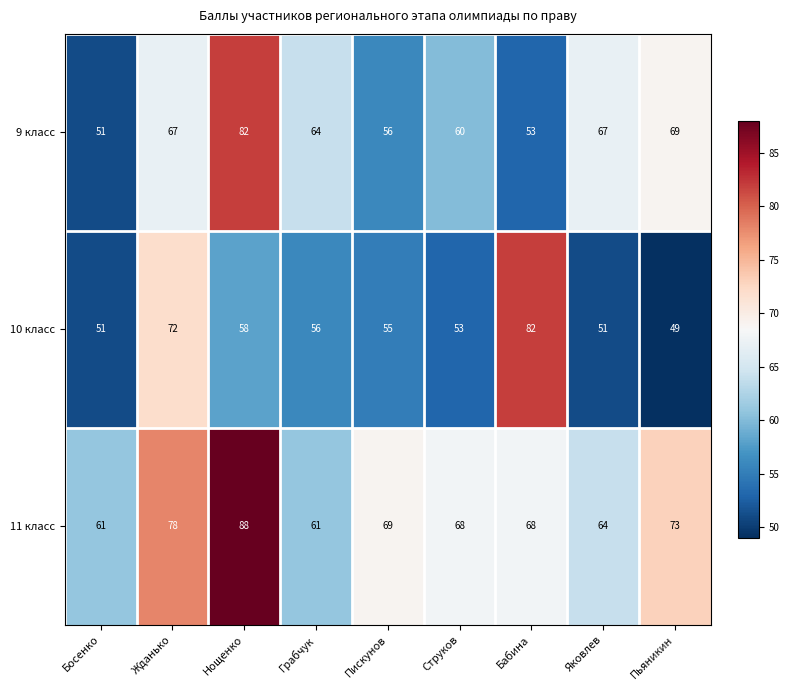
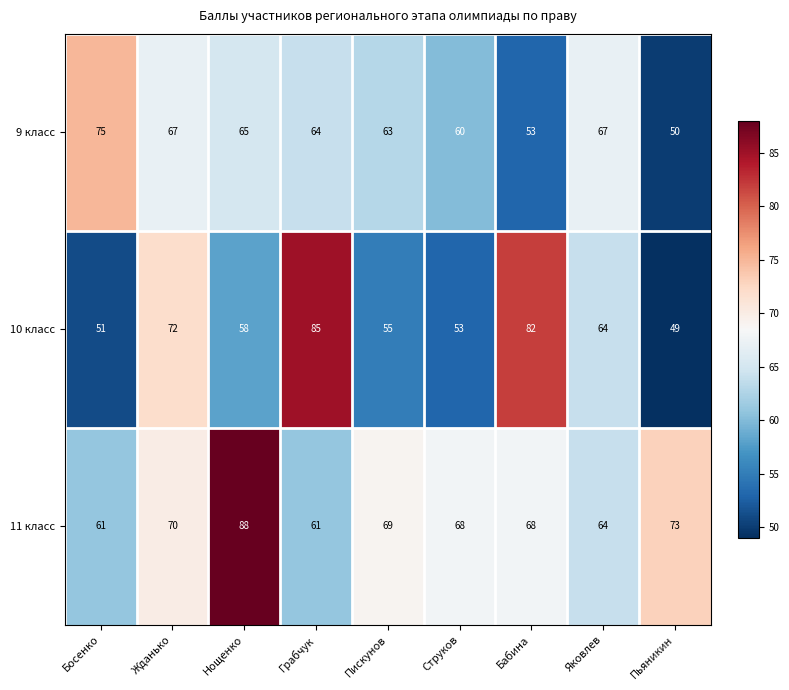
  {
    "9 класс": {
-     "Босенко": 51,
+     "Босенко": 75,
      "Жданько": 67,
-     "Нощенко": 82,
+     "Нощенко": 65,
      "Грабчук": 64,
-     "Пискунов": 56,
+     "Пискунов": 63,
      "Струков": 60,
      "Бабина": 53,
      "Яковлев": 67,
-     "Пьяникин": 69
+     "Пьяникин": 50
    },
    "10 класс": {
      "Босенко": 51,
      "Жданько": 72,
      "Нощенко": 58,
-     "Грабчук": 56,
+     "Грабчук": 85,
      "Пискунов": 55,
      "Струков": 53,
      "Бабина": 82,
-     "Яковлев": 51,
+     "Яковлев": 64,
      "Пьяникин": 49
    },
    "11 класс": {
      "Босенко": 61,
-     "Жданько": 78,
+     "Жданько": 70,
      "Нощенко": 88,
      "Грабчук": 61,
      "Пискунов": 69,
      "Струков": 68,
      "Бабина": 68,
      "Яковлев": 64,
      "Пьяникин": 73
    }
  }
